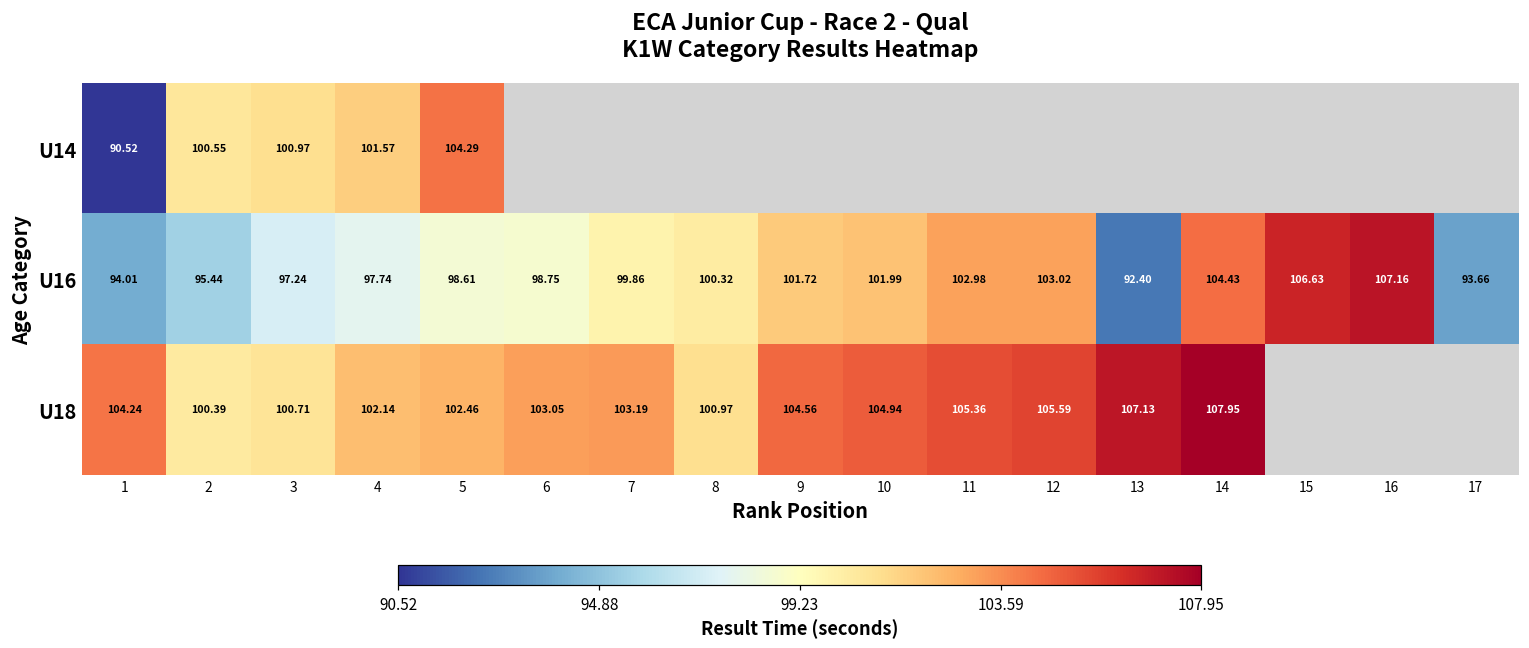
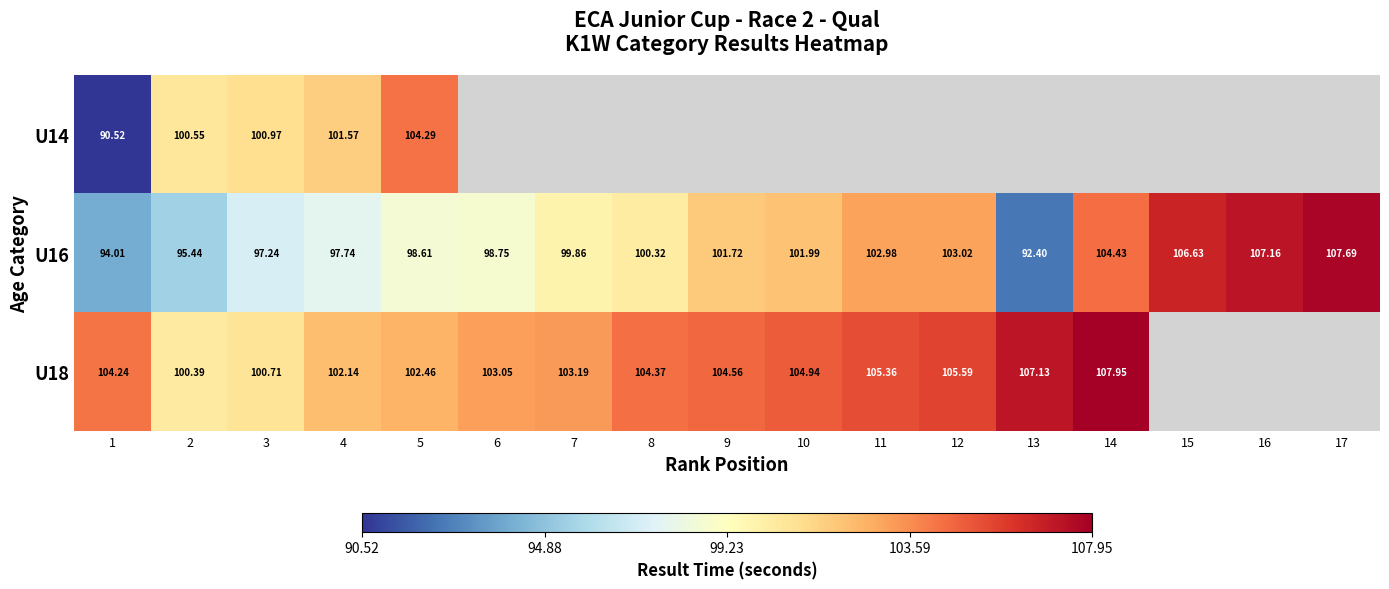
  {
    "U14": {
      "1": 90.52,
      "2": 100.55,
      "3": 100.97,
      "4": 101.57,
      "5": 104.29
    },
    "U16": {
      "1": 94.01,
      "2": 95.44,
      "3": 97.24,
      "4": 97.74,
      "5": 98.61,
      "6": 98.75,
      "7": 99.86,
      "8": 100.32,
      "9": 101.72,
      "10": 101.99,
      "11": 102.98,
      "12": 103.02,
      "13": 92.40,
      "14": 104.43,
      "15": 106.63,
      "16": 107.16,
-     "17": 93.66
+     "17": 107.69
    },
    "U18": {
      "1": 104.24,
      "2": 100.39,
      "3": 100.71,
      "4": 102.14,
      "5": 102.46,
      "6": 103.05,
      "7": 103.19,
-     "8": 100.97,
+     "8": 104.37,
      "9": 104.56,
      "10": 104.94,
      "11": 105.36,
      "12": 105.59,
      "13": 107.13,
      "14": 107.95
    }
  }
